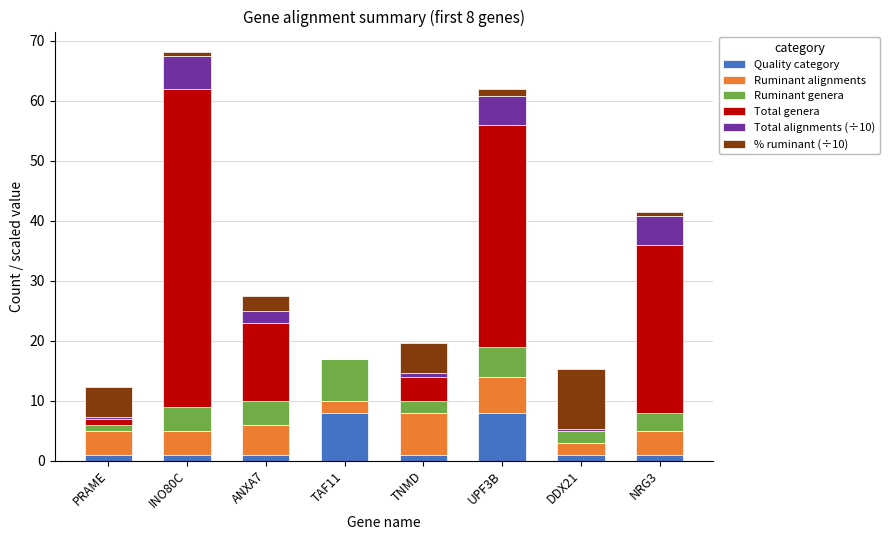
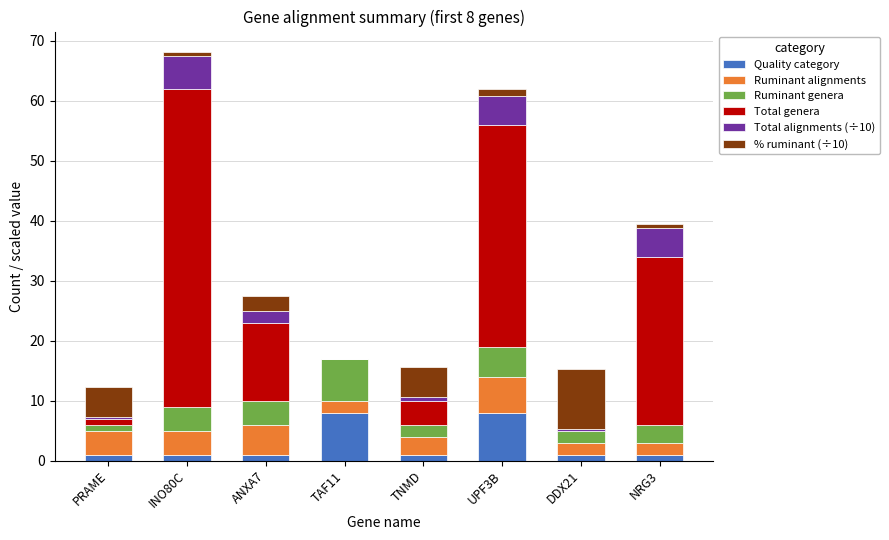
  {
    "Quality category": {
      "PRAME": 1,
      "INO80C": 1,
      "ANXA7": 1,
      "TAF11": 8,
      "TNMD": 1,
      "UPF3B": 8,
      "DDX21": 1,
      "NRG3": 1
    },
    "Ruminant alignments": {
      "PRAME": 4,
      "INO80C": 4,
      "ANXA7": 5,
      "TAF11": 2,
-     "TNMD": 7,
+     "TNMD": 3,
      "UPF3B": 6,
      "DDX21": 2,
-     "NRG3": 4
+     "NRG3": 2
    },
    "Ruminant genera": {
      "PRAME": 1,
      "INO80C": 4,
      "ANXA7": 4,
      "TAF11": 7,
      "TNMD": 2,
      "UPF3B": 5,
      "DDX21": 2,
      "NRG3": 3
    },
    "Total genera": {
      "PRAME": 1,
      "INO80C": 53,
      "ANXA7": 13,
      "TAF11": 0,
      "TNMD": 4,
      "UPF3B": 37,
      "DDX21": 0,
      "NRG3": 28
    },
    "Total alignments (÷10)": {
      "INO80C": 5,
      "ANXA7": 2,
      "TAF11": 0,
      "TNMD": 1,
      "UPF3B": 5,
      "NRG3": 5
    },
    "% ruminant (÷10)": {
      "PRAME": 5,
      "INO80C": 1,
      "ANXA7": 2,
      "TAF11": 0,
      "TNMD": 5,
      "UPF3B": 1,
      "DDX21": 10,
      "NRG3": 1
    }
  }
